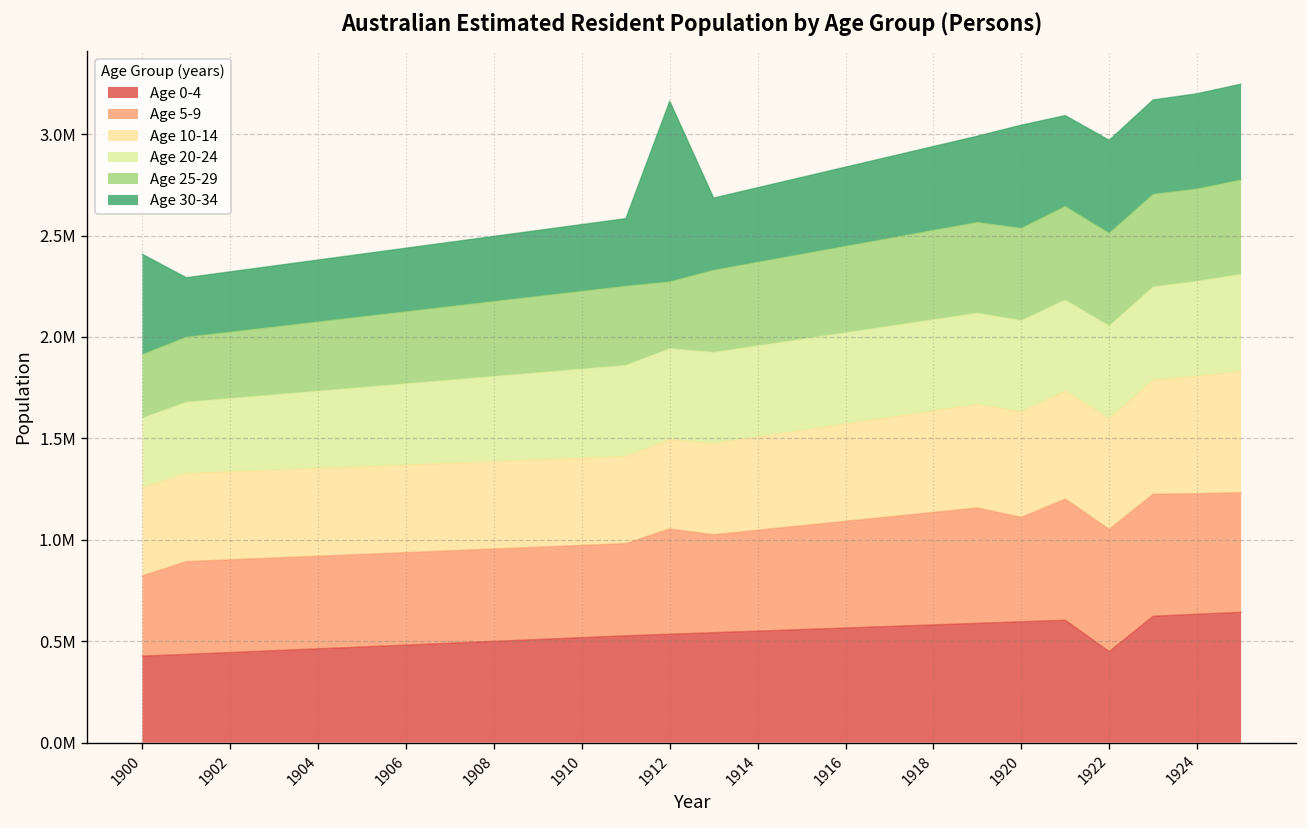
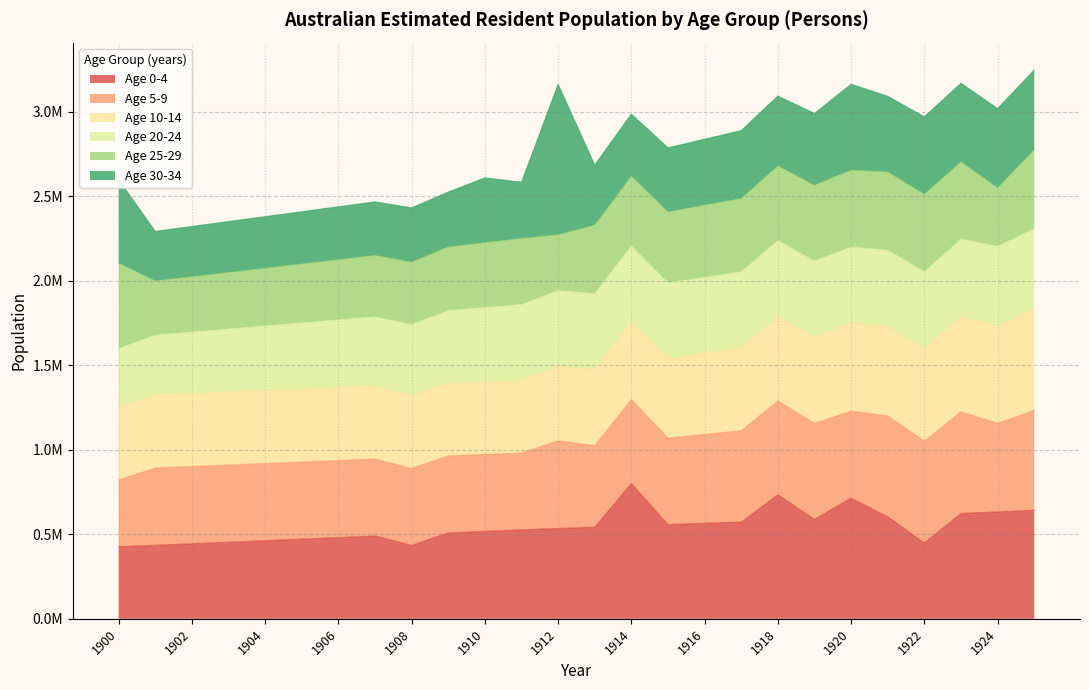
  {
    "Age 0-4": {
      "1900": 430000,
      "1902": 440000,
      "1904": 460000,
      "1906": 480000,
-     "1908": 500000,
+     "1908": 430000,
      "1910": 520000,
      "1912": 530000,
-     "1914": 550000,
+     "1914": 800000,
      "1916": 570000,
-     "1918": 580000,
-     "1920": 600000,
+     "1918": 730000,
+     "1920": 710000,
      "1922": 450000,
      "1924": 630000
    },
    "Age 5-9": {
      "1900": 400000,
      "1902": 460000,
      "1904": 460000,
      "1906": 460000,
      "1908": 460000,
      "1910": 450000,
      "1912": 520000,
      "1914": 500000,
      "1916": 530000,
      "1918": 550000,
      "1920": 510000,
      "1922": 600000,
-     "1924": 590000
+     "1924": 520000
    },
    "Age 25-29": {
-     "1900": 310000,
+     "1900": 500000,
      "1902": 330000,
      "1904": 340000,
      "1906": 360000,
      "1908": 370000,
      "1910": 380000,
      "1912": 330000,
      "1914": 410000,
      "1916": 430000,
      "1918": 440000,
      "1920": 450000,
      "1922": 460000,
-     "1924": 460000
+     "1924": 350000
    },
    "Age 30-34": {
      "1902": 300000,
      "1904": 310000,
      "1906": 310000,
      "1908": 320000,
-     "1910": 330000,
+     "1910": 380000,
      "1912": 890000,
      "1914": 370000,
      "1916": 390000,
      "1918": 410000,
      "1920": 510000,
      "1922": 460000,
      "1924": 470000
    }
  }
